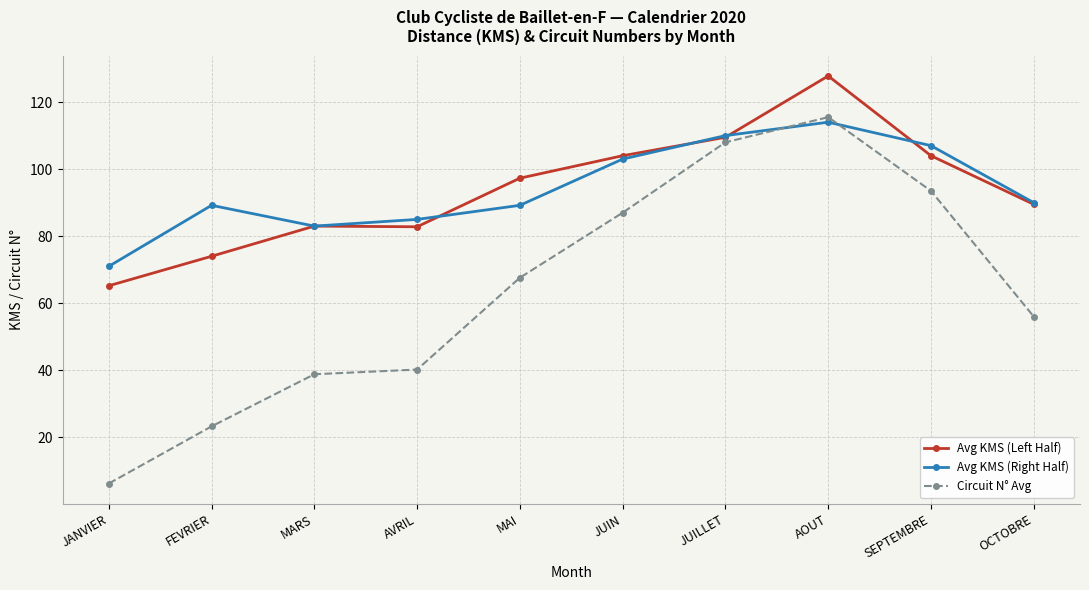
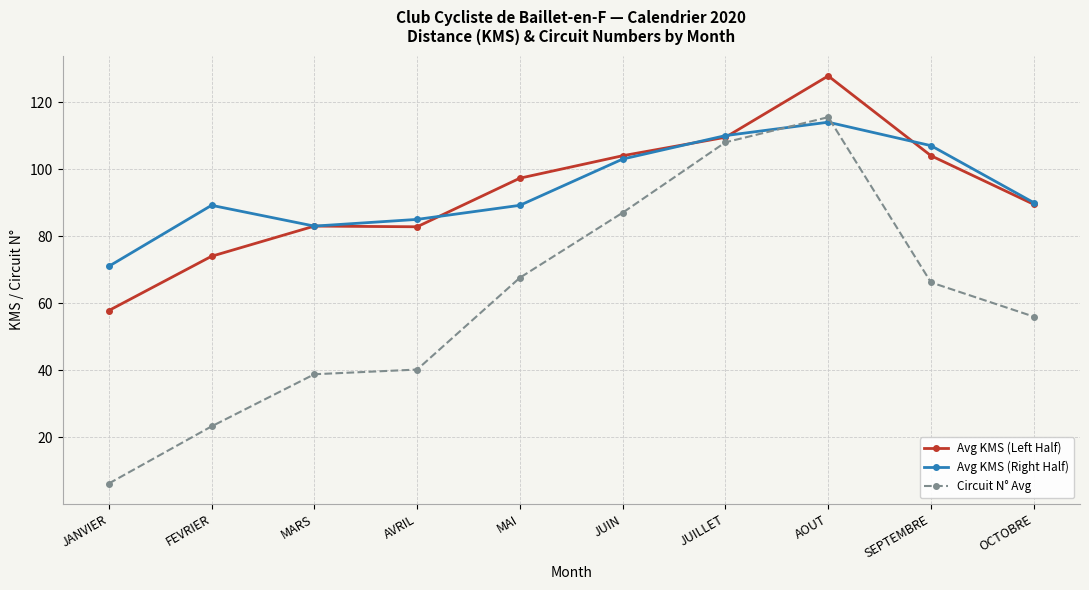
  {
    "Avg KMS (Left Half)": {
-     "JANVIER": 65,
+     "JANVIER": 58,
      "FEVRIER": 74,
      "AVRIL": 83,
      "MAI": 97,
      "JUIN": 104,
      "AOUT": 128,
      "SEPTEMBRE": 104
    },
    "Avg KMS (Right Half)": {
      "JANVIER": 71,
      "FEVRIER": 89,
      "AVRIL": 85,
      "MAI": 89,
      "JUIN": 103,
      "AOUT": 114,
      "SEPTEMBRE": 107
    },
    "Circuit N° Avg": {
      "JANVIER": 6,
      "FEVRIER": 23,
      "MARS": 39,
      "AVRIL": 40,
      "MAI": 68,
      "JUIN": 87,
      "JUILLET": 108,
      "AOUT": 116,
-     "SEPTEMBRE": 94,
+     "SEPTEMBRE": 66,
      "OCTOBRE": 56
    }
  }
